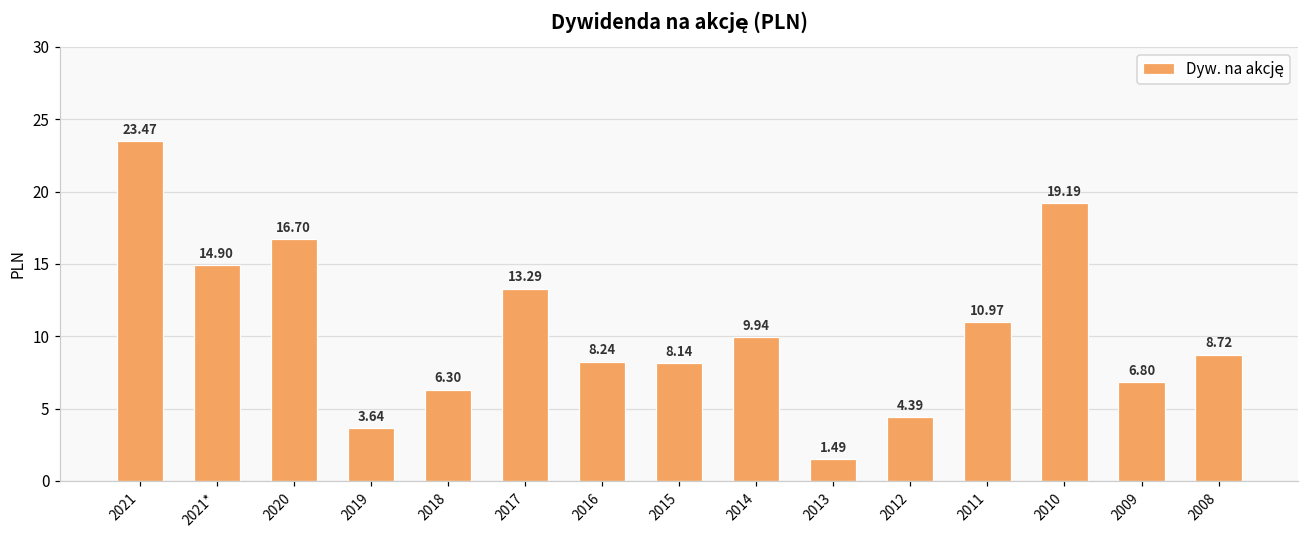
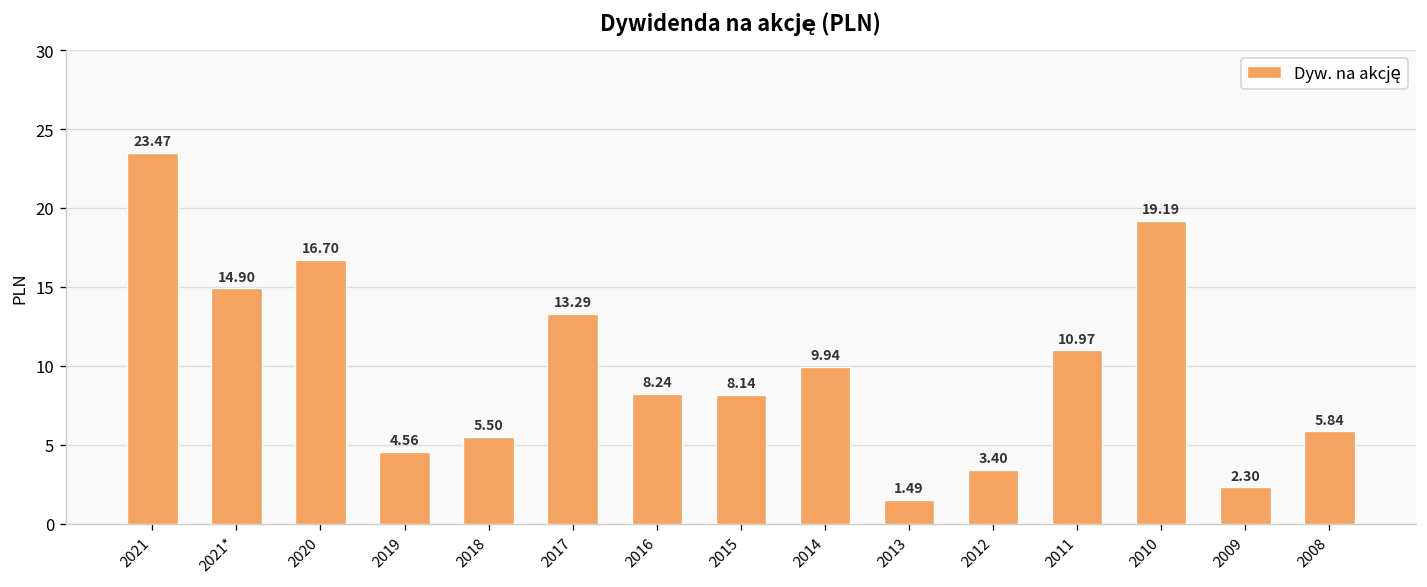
  {
    "2021": 23.47,
    "2021*": 14.90,
    "2020": 16.70,
-   "2019": 3.64,
-   "2018": 6.30,
+   "2019": 4.56,
+   "2018": 5.50,
    "2017": 13.29,
    "2016": 8.24,
    "2015": 8.14,
    "2014": 9.94,
    "2013": 1.49,
-   "2012": 4.39,
+   "2012": 3.40,
    "2011": 10.97,
    "2010": 19.19,
-   "2009": 6.80,
-   "2008": 8.72
+   "2009": 2.30,
+   "2008": 5.84
  }
